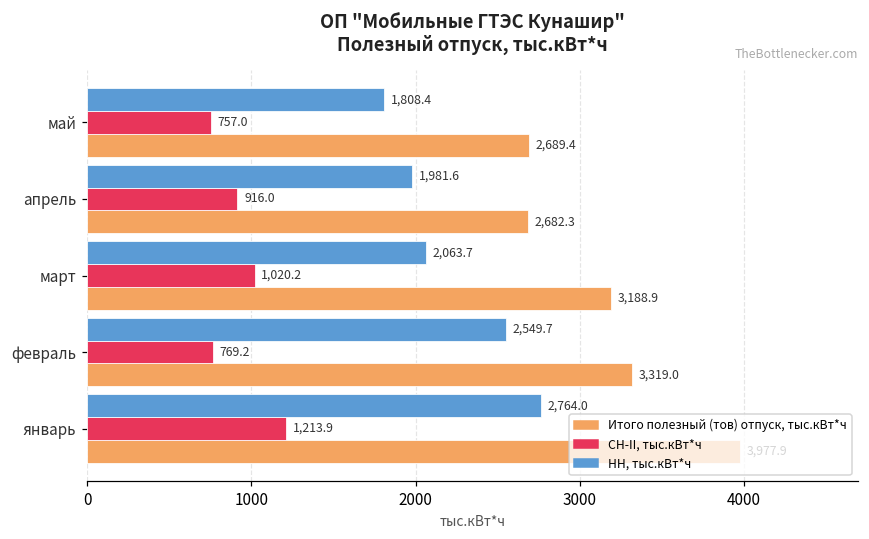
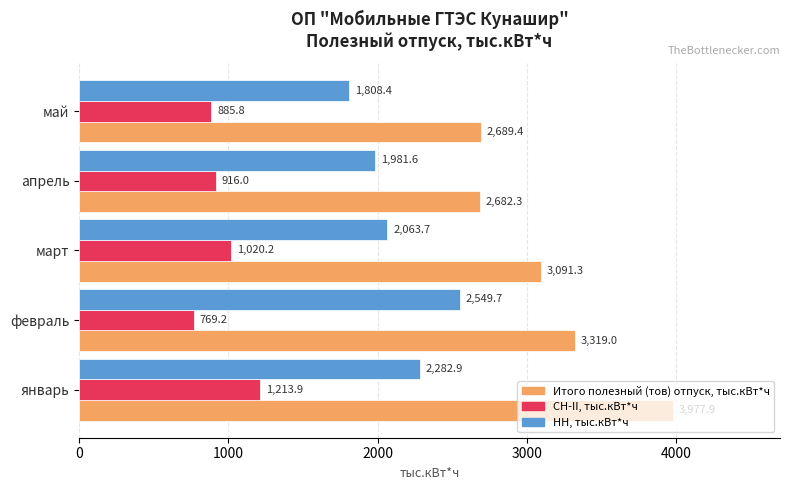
  {
    "Итого полезный (тов) отпуск, тыс.кВт*ч": {
      "май": "2,689.4",
      "апрель": "2,682.3",
-     "март": "3,188.9",
+     "март": "3,091.3",
      "февраль": "3,319.0"
    },
    "СН-II, тыс.кВт*ч": {
-     "май": "757.0",
+     "май": "885.8",
      "апрель": "916.0",
      "март": "1,020.2",
      "февраль": "769.2",
      "январь": "1,213.9"
    },
    "НН, тыс.кВт*ч": {
      "май": "1,808.4",
      "апрель": "1,981.6",
      "март": "2,063.7",
      "февраль": "2,549.7",
-     "январь": "2,764.0"
+     "январь": "2,282.9"
    }
  }
